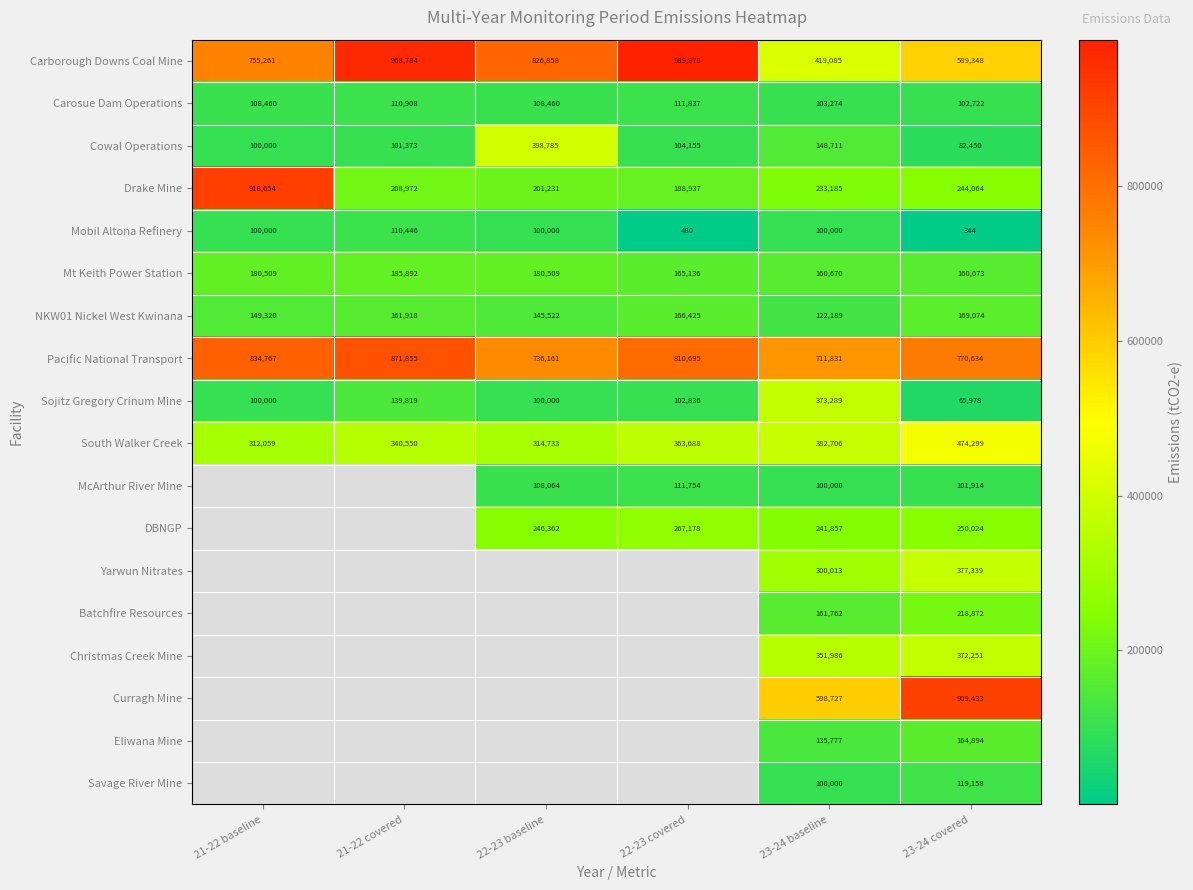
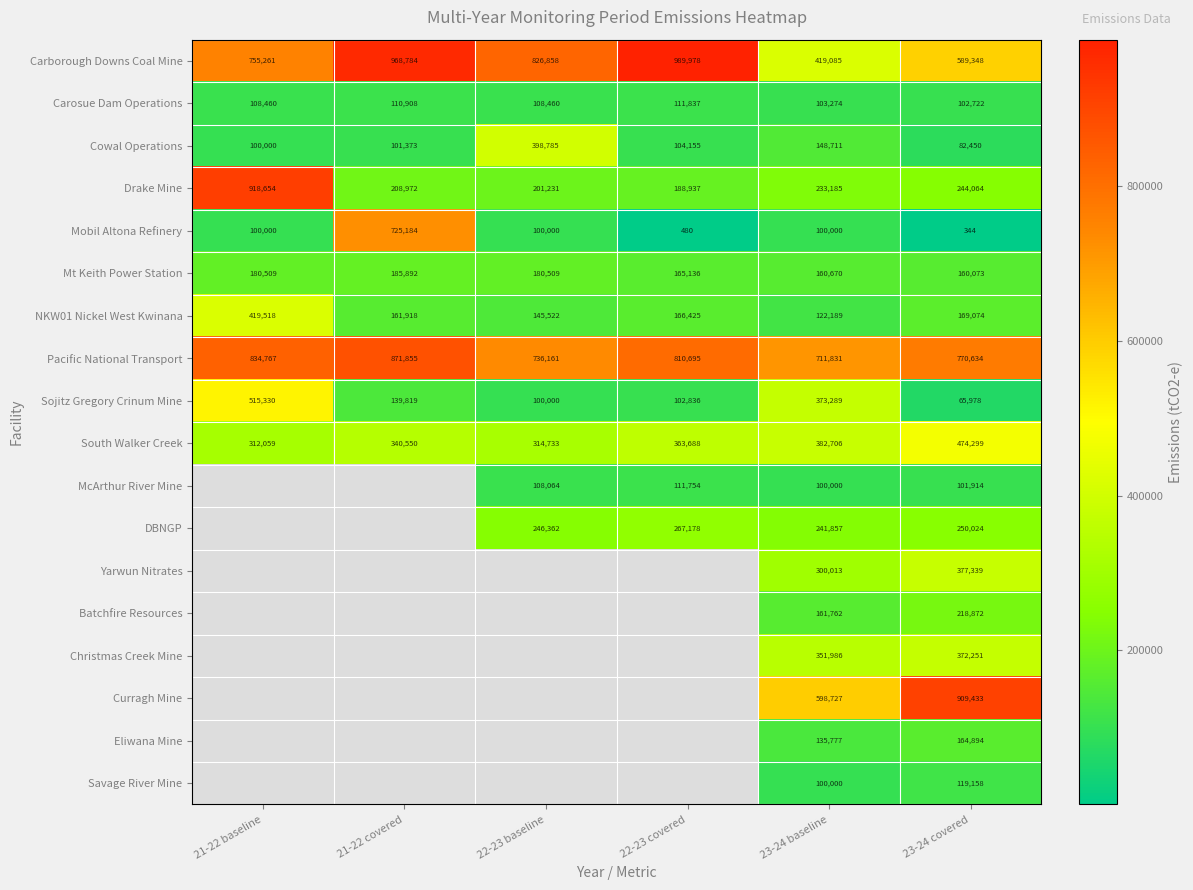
  {
    "Carborough Downs Coal Mine": {
      "21-22 baseline": "755,261",
      "21-22 covered": "968,784",
      "22-23 baseline": "826,858",
      "22-23 covered": "989,978",
      "23-24 baseline": "419,085",
      "23-24 covered": "589,348"
    },
    "Carosue Dam Operations": {
      "21-22 baseline": "108,460",
      "21-22 covered": "110,908",
      "22-23 baseline": "108,460",
      "22-23 covered": "111,837",
      "23-24 baseline": "103,274",
      "23-24 covered": "102,722"
    },
    "Cowal Operations": {
      "21-22 baseline": "100,000",
      "21-22 covered": "101,373",
      "22-23 baseline": "398,785",
      "22-23 covered": "104,155",
      "23-24 baseline": "148,711",
      "23-24 covered": "82,450"
    },
    "Drake Mine": {
      "21-22 baseline": "918,654",
      "21-22 covered": "208,972",
      "22-23 baseline": "201,231",
      "22-23 covered": "188,937",
      "23-24 baseline": "233,185",
      "23-24 covered": "244,064"
    },
    "Mobil Altona Refinery": {
      "21-22 baseline": "100,000",
-     "21-22 covered": "110,446",
+     "21-22 covered": "725,184",
      "22-23 baseline": "100,000",
      "22-23 covered": "480",
      "23-24 baseline": "100,000",
      "23-24 covered": "344"
    },
    "Mt Keith Power Station": {
      "21-22 baseline": "180,509",
      "21-22 covered": "185,892",
      "22-23 baseline": "180,509",
      "22-23 covered": "165,136",
      "23-24 baseline": "160,670",
      "23-24 covered": "160,073"
    },
    "NKW01 Nickel West Kwinana": {
-     "21-22 baseline": "149,320",
+     "21-22 baseline": "419,518",
      "21-22 covered": "161,918",
      "22-23 baseline": "145,522",
      "22-23 covered": "166,425",
      "23-24 baseline": "122,189",
      "23-24 covered": "169,074"
    },
    "Pacific National Transport": {
      "21-22 baseline": "834,767",
      "21-22 covered": "871,855",
      "22-23 baseline": "736,161",
      "22-23 covered": "810,695",
      "23-24 baseline": "711,831",
      "23-24 covered": "770,634"
    },
    "Sojitz Gregory Crinum Mine": {
-     "21-22 baseline": "100,000",
+     "21-22 baseline": "515,330",
      "21-22 covered": "139,819",
      "22-23 baseline": "100,000",
      "22-23 covered": "102,836",
      "23-24 baseline": "373,289",
      "23-24 covered": "65,978"
    },
    "South Walker Creek": {
      "21-22 baseline": "312,059",
      "21-22 covered": "340,550",
      "22-23 baseline": "314,733",
      "22-23 covered": "363,688",
      "23-24 baseline": "382,706",
      "23-24 covered": "474,299"
    },
    "McArthur River Mine": {
      "22-23 baseline": "108,064",
      "22-23 covered": "111,754",
      "23-24 baseline": "100,000",
      "23-24 covered": "101,914"
    },
    "DBNGP": {
      "22-23 baseline": "246,362",
      "22-23 covered": "267,178",
      "23-24 baseline": "241,857",
      "23-24 covered": "250,024"
    },
    "Yarwun Nitrates": {
      "23-24 baseline": "300,013",
      "23-24 covered": "377,339"
    },
    "Batchfire Resources": {
      "23-24 baseline": "161,762",
      "23-24 covered": "218,872"
    },
    "Christmas Creek Mine": {
      "23-24 baseline": "351,986",
      "23-24 covered": "372,251"
    },
    "Curragh Mine": {
      "23-24 baseline": "598,727",
      "23-24 covered": "909,433"
    },
    "Eliwana Mine": {
      "23-24 baseline": "135,777",
      "23-24 covered": "164,894"
    },
    "Savage River Mine": {
      "23-24 baseline": "100,000",
      "23-24 covered": "119,158"
    }
  }
